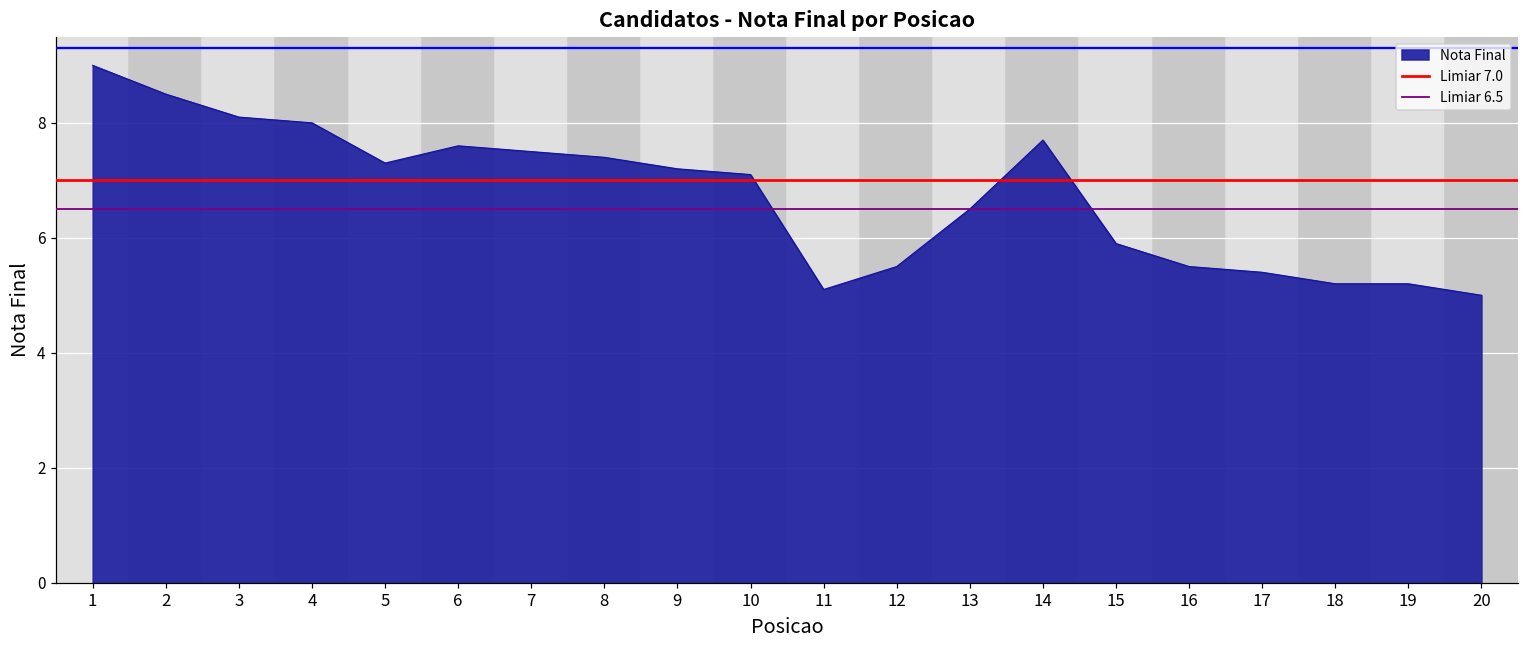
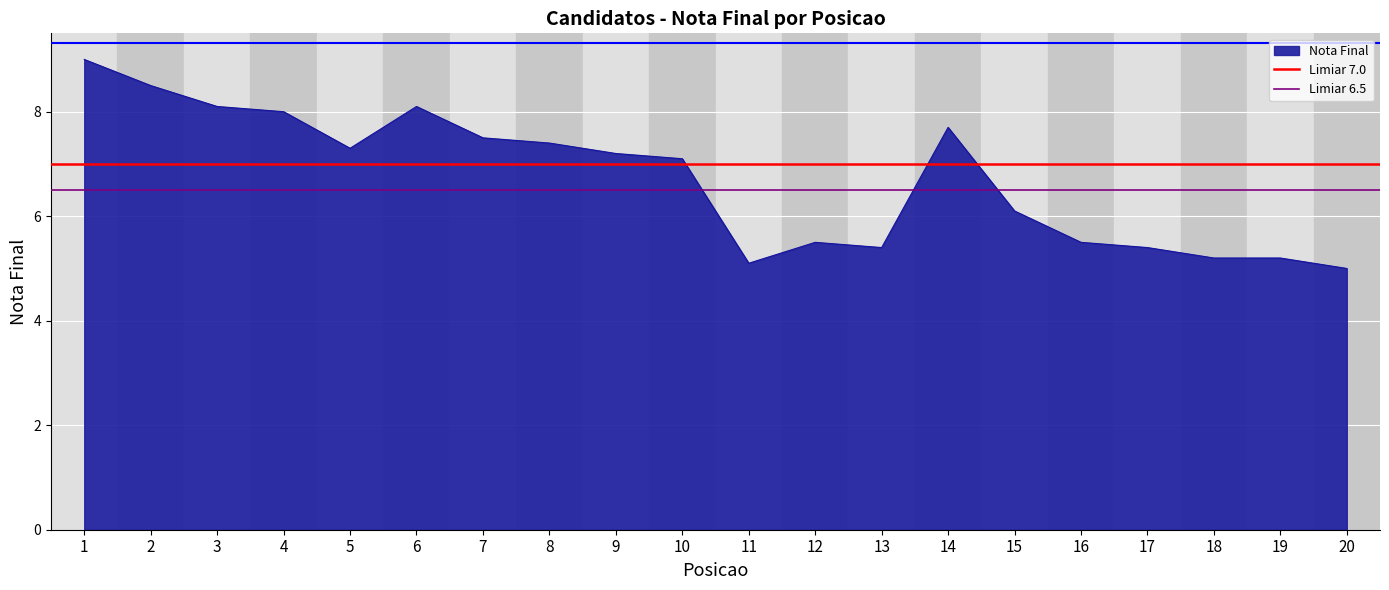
  {
    "1": 9.0,
    "2": 8.5,
    "3": 8.1,
    "4": 8.0,
    "5": 7.3,
-   "6": 7.6,
+   "6": 8.1,
    "7": 7.5,
    "8": 7.4,
    "9": 7.2,
    "10": 7.1,
    "11": 5.1,
    "12": 5.5,
-   "13": 6.5,
+   "13": 5.4,
    "14": 7.7,
-   "15": 5.9,
+   "15": 6.1,
    "16": 5.5,
    "17": 5.4,
    "18": 5.2,
    "19": 5.2,
    "20": 5.0
  }
